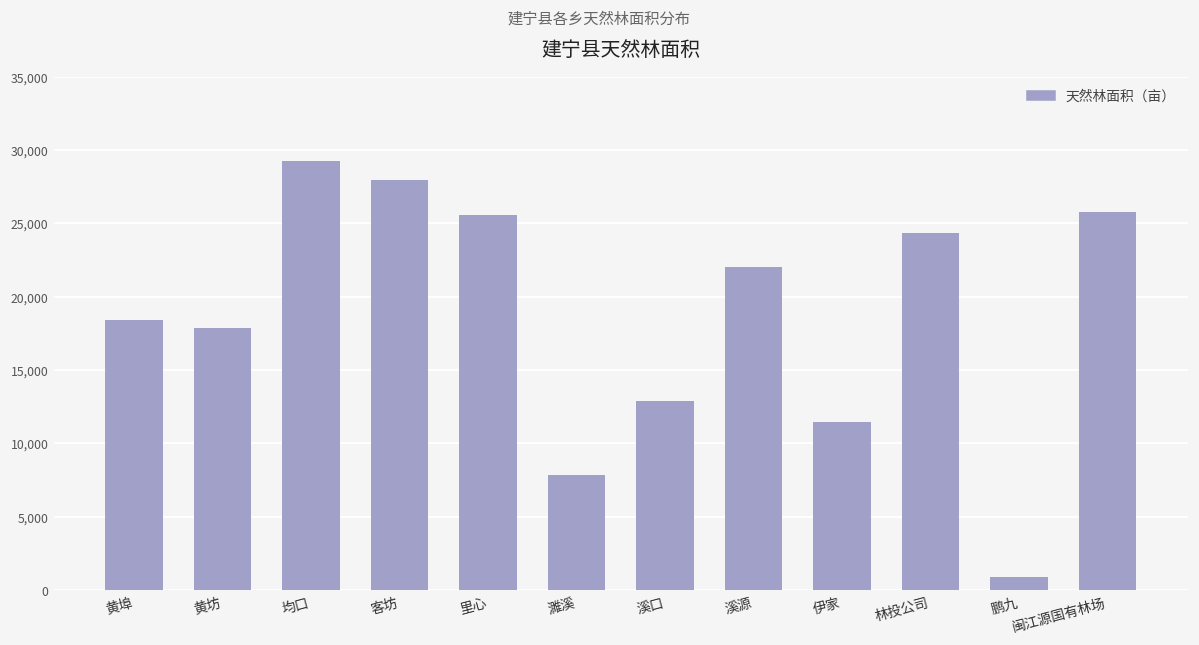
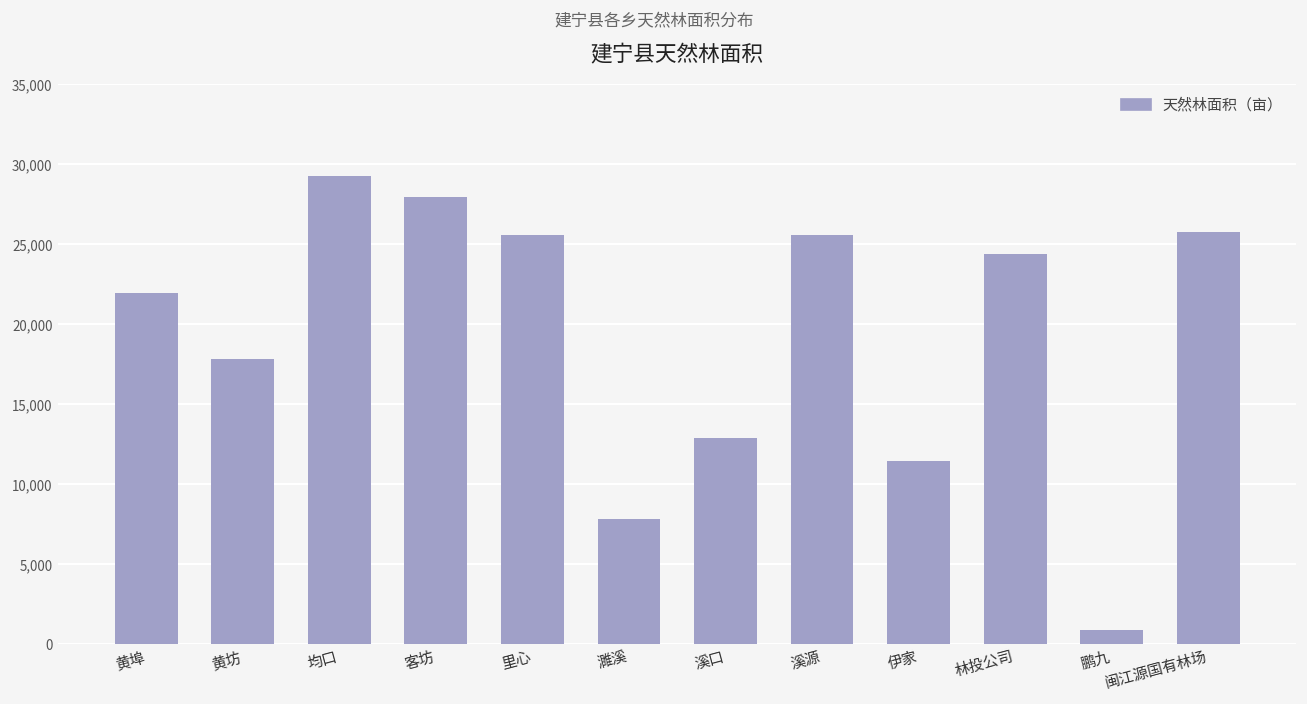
  {
-   "黄埠": "18,400",
+   "黄埠": "21,900",
    "黄坊": "17,800",
    "均口": "29,300",
    "客坊": "28,000",
    "里心": "25,600",
    "濉溪": "7,800",
    "溪口": "12,900",
-   "溪源": "22,000",
+   "溪源": "25,600",
    "伊家": "11,500",
    "林投公司": "24,400",
    "鹏九": "800",
    "闽江源国有林场": "25,800"
  }
